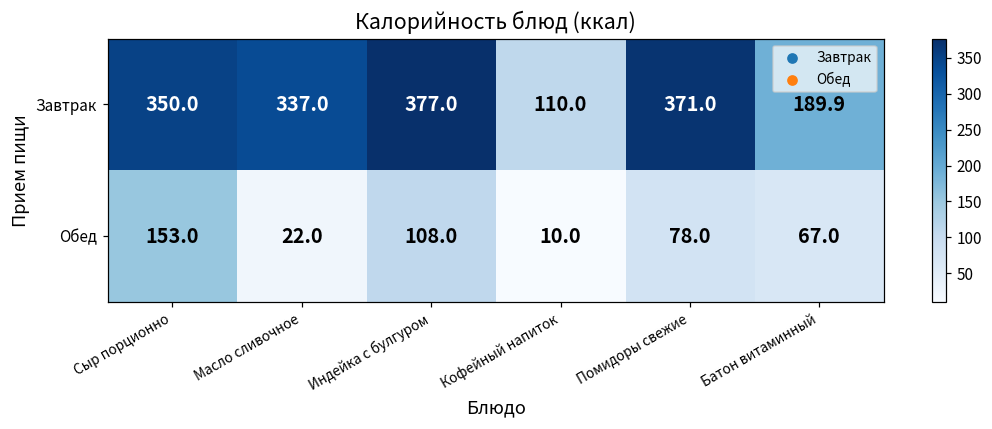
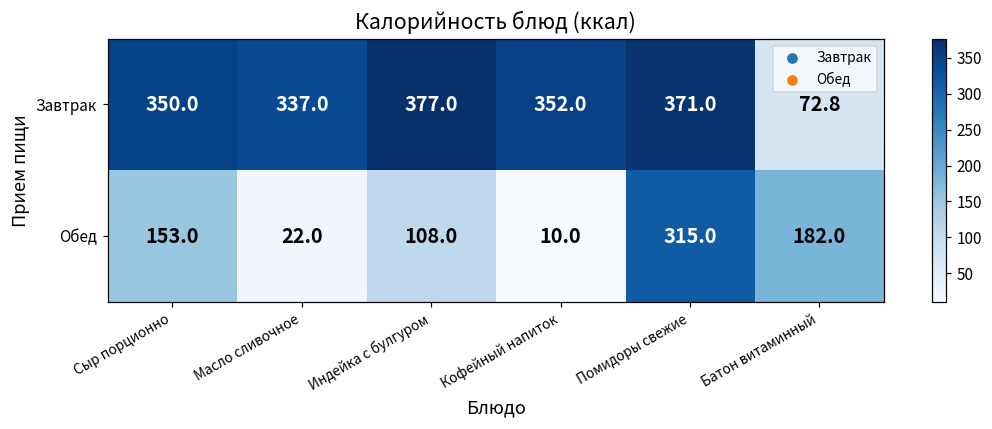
  {
    "Завтрак": {
      "Сыр порционно": 350.0,
      "Масло сливочное": 337.0,
      "Индейка с булгуром": 377.0,
-     "Кофейный напиток": 110.0,
+     "Кофейный напиток": 352.0,
      "Помидоры свежие": 371.0,
-     "Батон витаминный": 189.9
+     "Батон витаминный": 72.8
    },
    "Обед": {
      "Сыр порционно": 153.0,
      "Масло сливочное": 22.0,
      "Индейка с булгуром": 108.0,
      "Кофейный напиток": 10.0,
-     "Помидоры свежие": 78.0,
-     "Батон витаминный": 67.0
+     "Помидоры свежие": 315.0,
+     "Батон витаминный": 182.0
    }
  }
